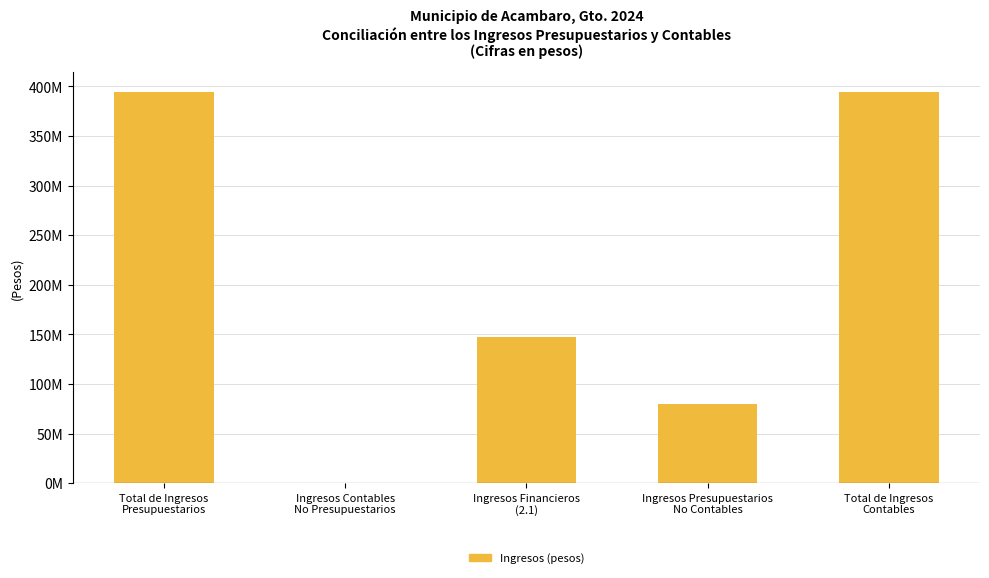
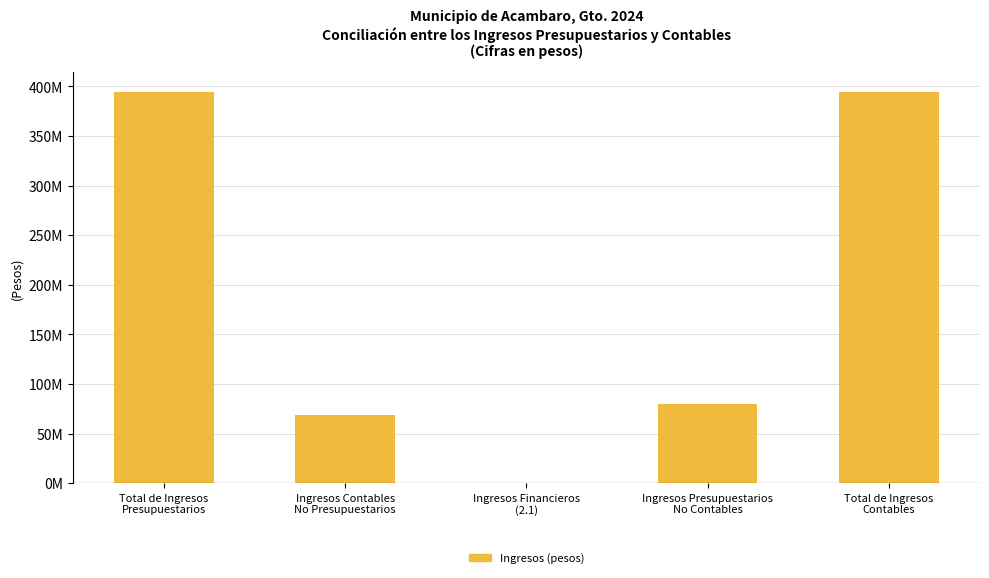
  {
    "Total de Ingresos Presupuestarios": 390000000,
-   "Ingresos Contables No Presupuestarios": 0,
-   "Ingresos Financieros (2.1)": 150000000,
+   "Ingresos Contables No Presupuestarios": 70000000,
+   "Ingresos Financieros (2.1)": 0,
    "Ingresos Presupuestarios No Contables": 80000000,
    "Total de Ingresos Contables": 390000000
  }
